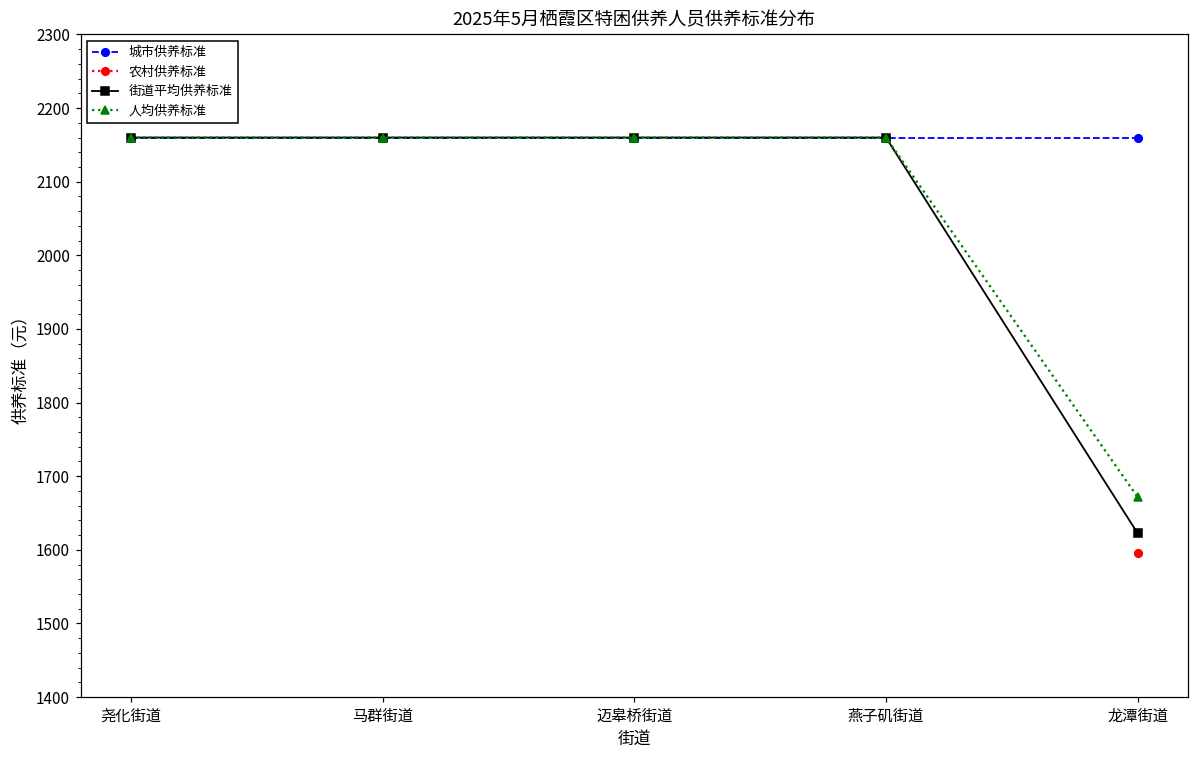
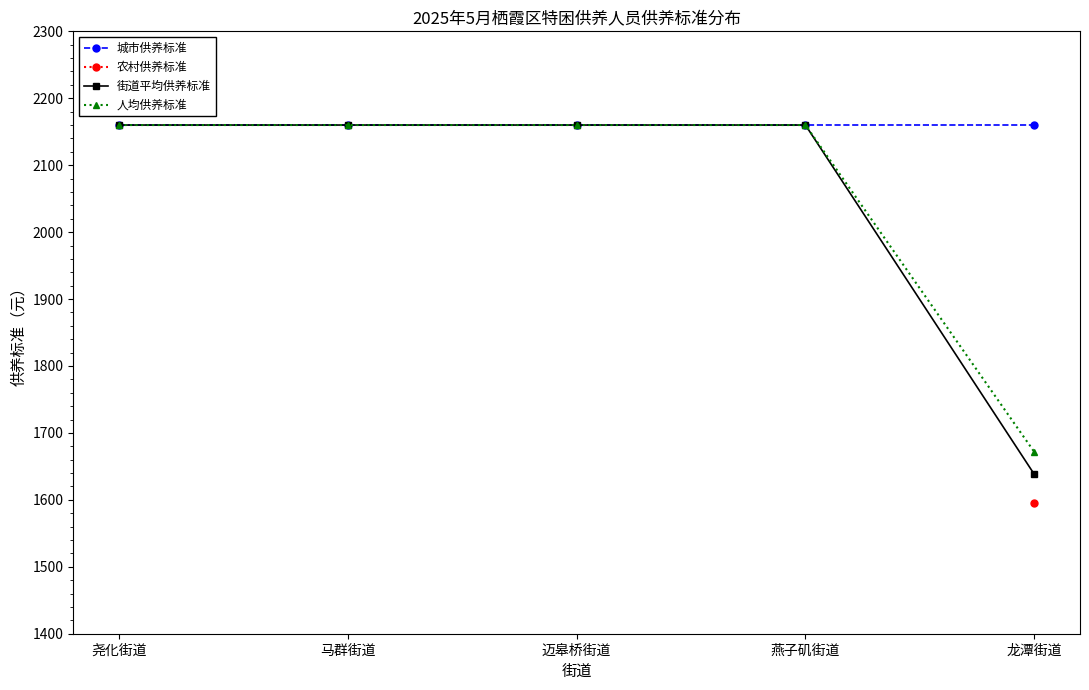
  {
    "城市供养标准": {
      "龙潭街道": 2160
    },
    "农村供养标准": {
      "龙潭街道": 1600
    },
    "街道平均供养标准": {
-     "龙潭街道": 1620
+     "龙潭街道": 1640
    },
    "人均供养标准": {
      "龙潭街道": 1670
    }
  }
